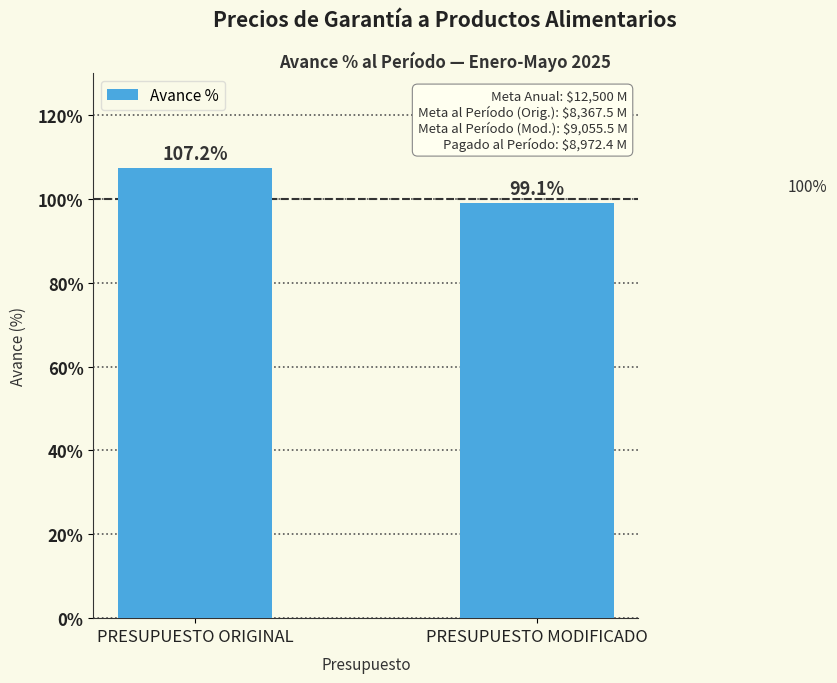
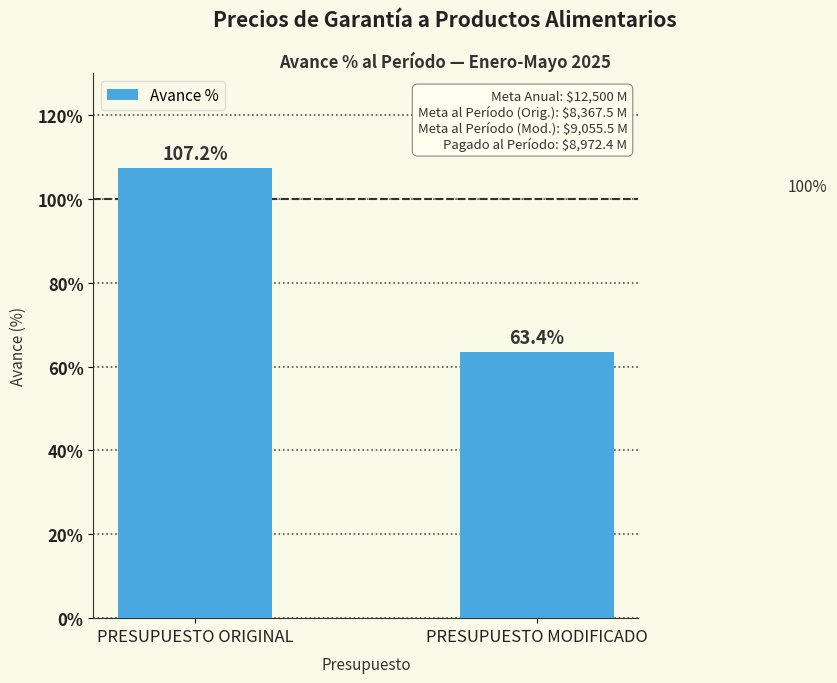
  {
    "PRESUPUESTO ORIGINAL": "107.2%",
-   "PRESUPUESTO MODIFICADO": "99.1%"
+   "PRESUPUESTO MODIFICADO": "63.4%"
  }
